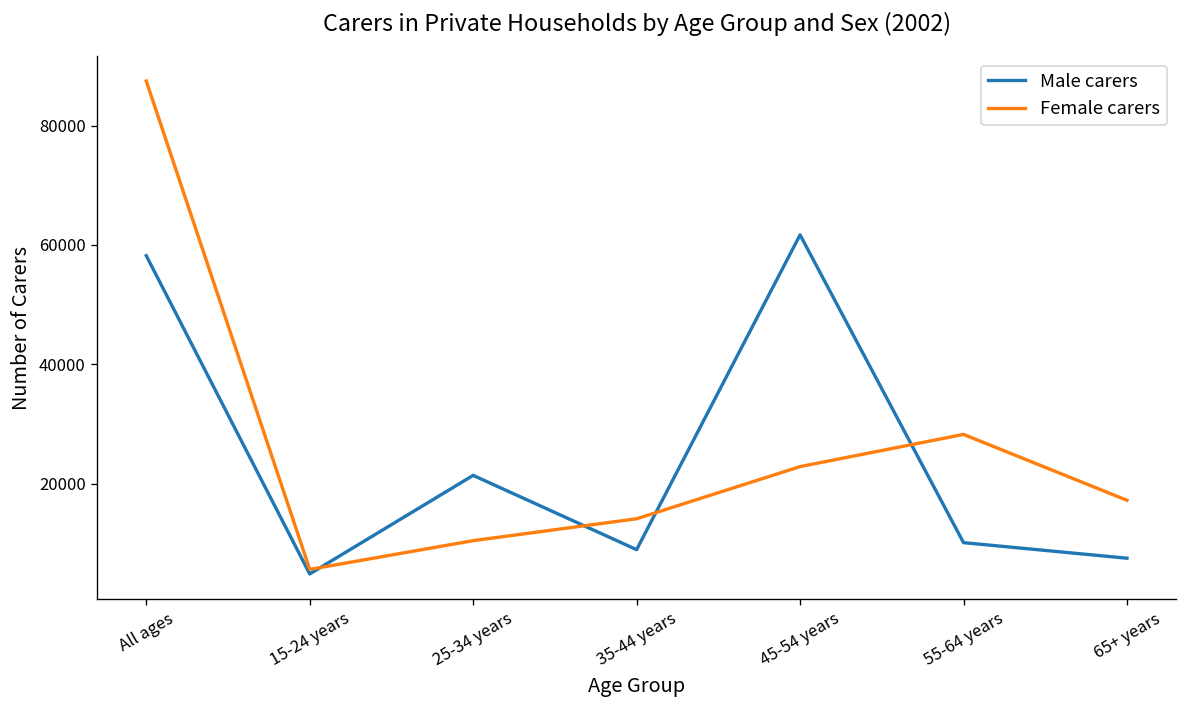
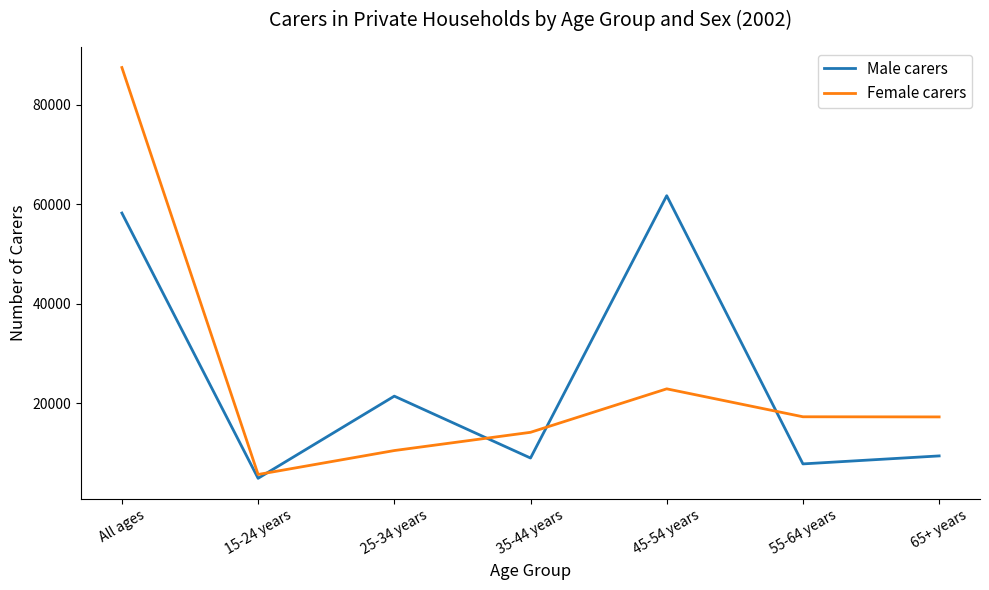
  {
    "Male carers": {
      "All ages": 58000,
      "15-24 years": 5000,
      "25-34 years": 21000,
      "35-44 years": 9000,
      "45-54 years": 62000,
-     "55-64 years": 10000,
-     "65+ years": 7000
+     "55-64 years": 8000,
+     "65+ years": 9000
    },
    "Female carers": {
      "All ages": 87000,
      "15-24 years": 6000,
      "25-34 years": 10000,
      "35-44 years": 14000,
      "45-54 years": 23000,
-     "55-64 years": 28000,
+     "55-64 years": 17000,
      "65+ years": 17000
    }
  }
